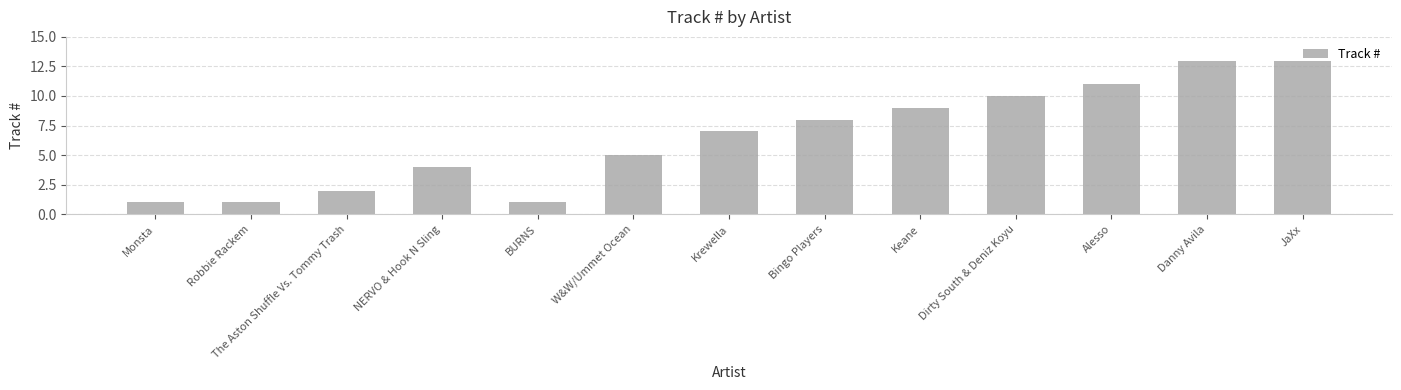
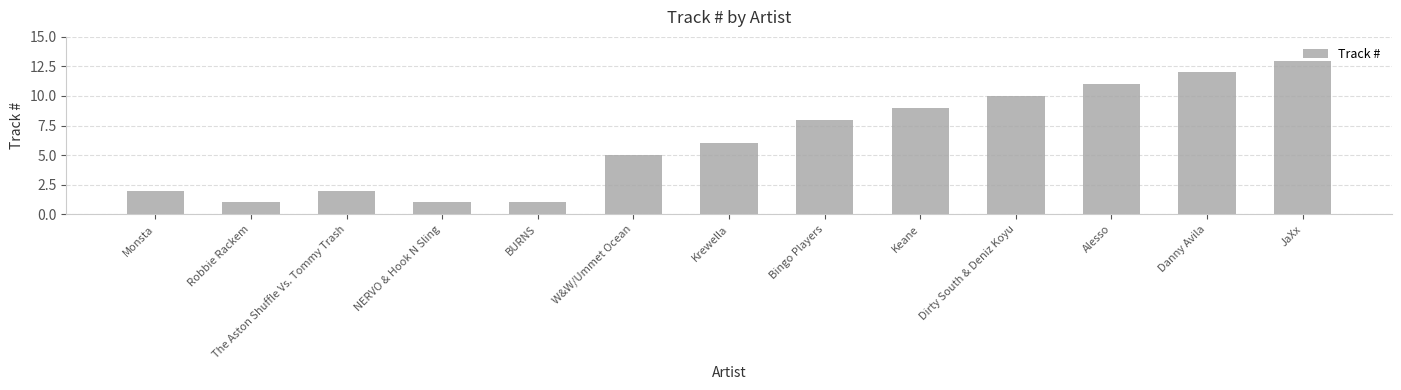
  {
-   "Monsta": 1,
+   "Monsta": 2,
    "Robbie Rackem": 1,
    "The Aston Shuffle Vs. Tommy Trash": 2,
-   "NERVO & Hook N Sling": 4,
+   "NERVO & Hook N Sling": 1,
    "BURNS": 1,
    "W&W/Ummet Ocean": 5,
-   "Krewella": 7,
+   "Krewella": 6,
    "Bingo Players": 8,
    "Keane": 9,
    "Dirty South & Deniz Koyu": 10,
    "Alesso": 11,
-   "Danny Avila": 13,
+   "Danny Avila": 12,
    "JaXx": 13
  }
